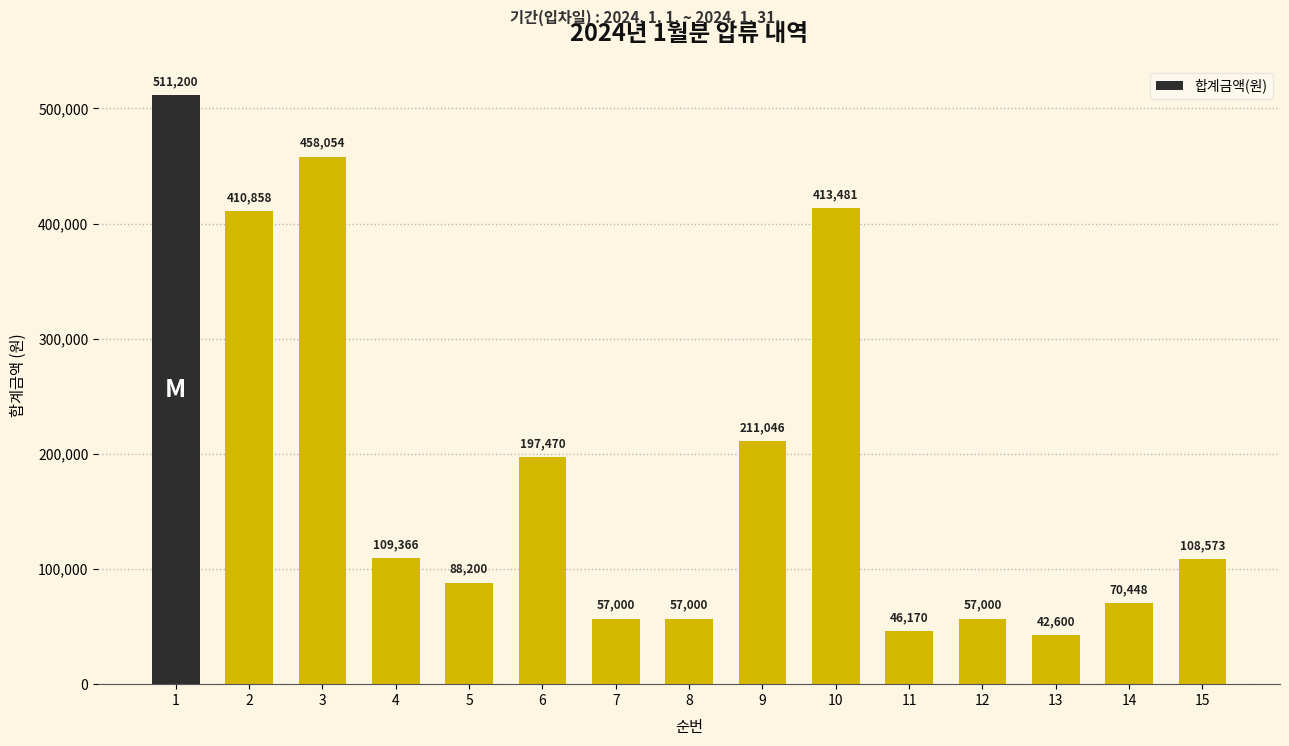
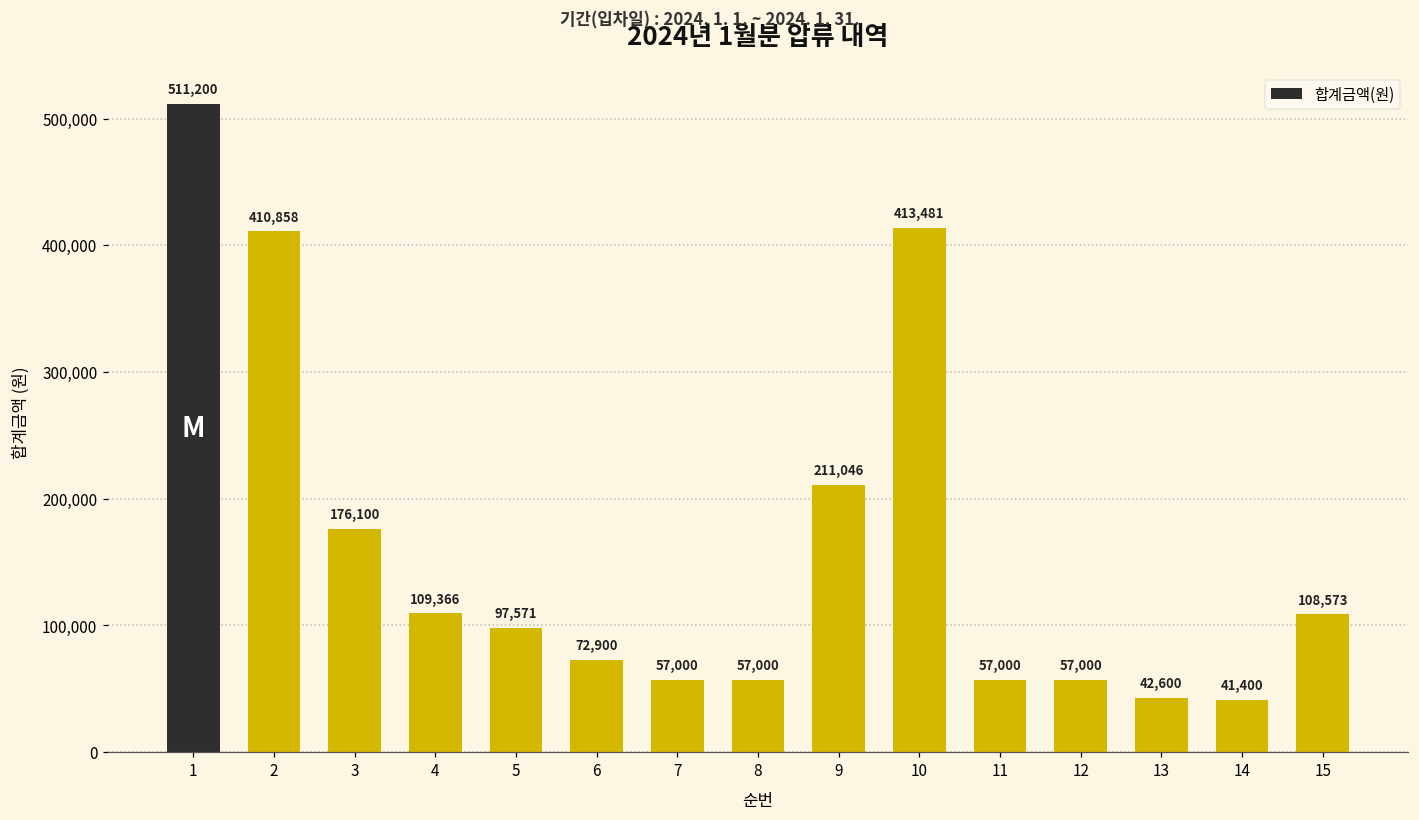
  {
    "1": "511,200",
    "2": "410,858",
-   "3": "458,054",
+   "3": "176,100",
    "4": "109,366",
-   "5": "88,200",
-   "6": "197,470",
+   "5": "97,571",
+   "6": "72,900",
    "7": "57,000",
    "8": "57,000",
    "9": "211,046",
    "10": "413,481",
-   "11": "46,170",
+   "11": "57,000",
    "12": "57,000",
    "13": "42,600",
-   "14": "70,448",
+   "14": "41,400",
    "15": "108,573"
  }
